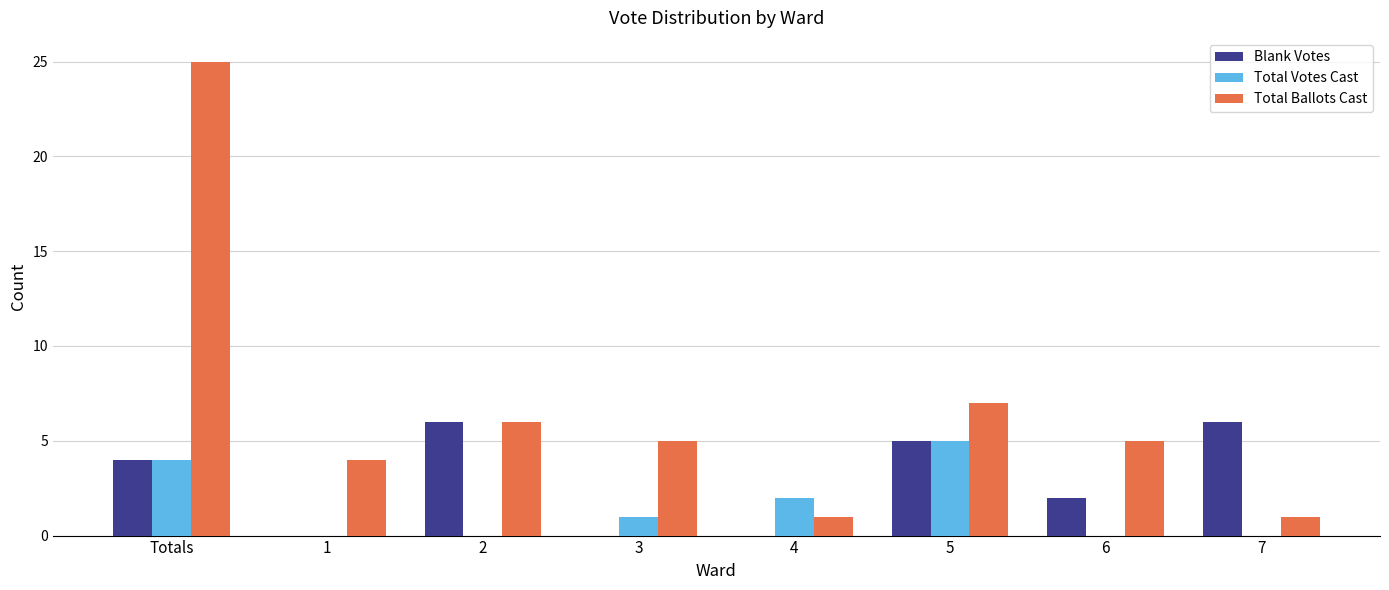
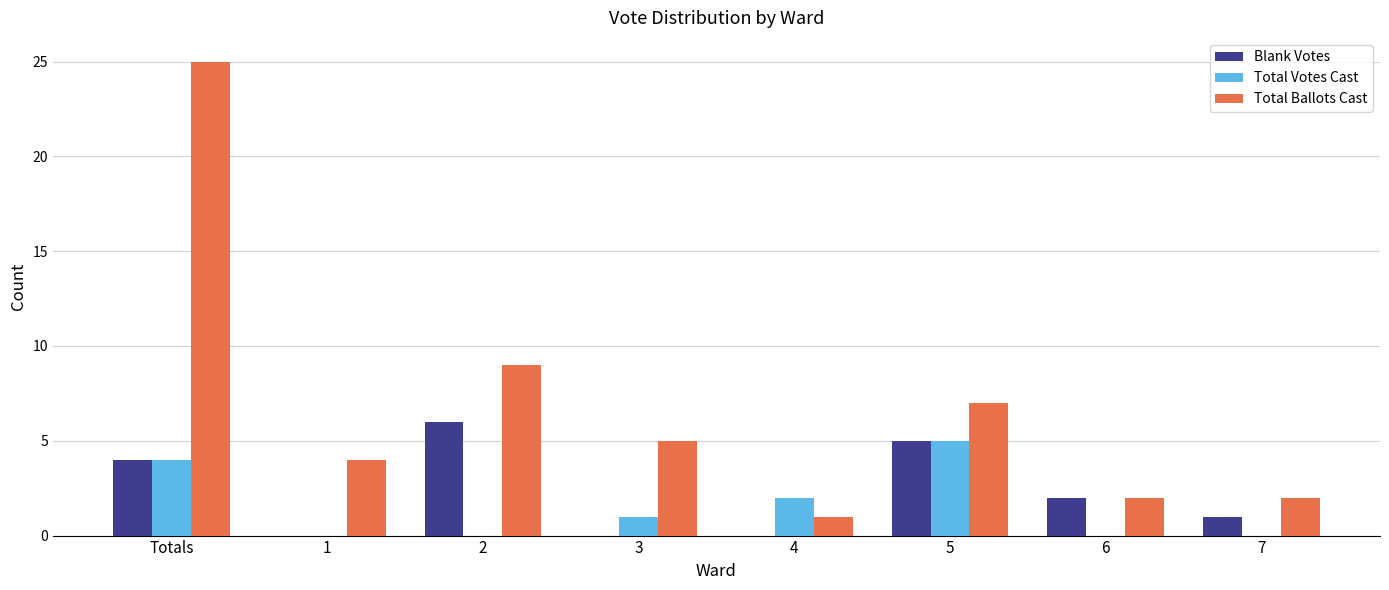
  {
    "Blank Votes": {
      "Totals": 4,
      "1": 0,
      "2": 6,
      "3": 0,
      "4": 0,
      "5": 5,
      "6": 2,
-     "7": 6
+     "7": 1
    },
    "Total Votes Cast": {
      "Totals": 4,
      "1": 0,
      "2": 0,
      "3": 1,
      "4": 2,
      "5": 5,
      "6": 0,
      "7": 0
    },
    "Total Ballots Cast": {
      "Totals": 25,
      "1": 4,
-     "2": 6,
+     "2": 9,
      "3": 5,
      "4": 1,
      "5": 7,
-     "6": 5,
-     "7": 1
+     "6": 2,
+     "7": 2
    }
  }
